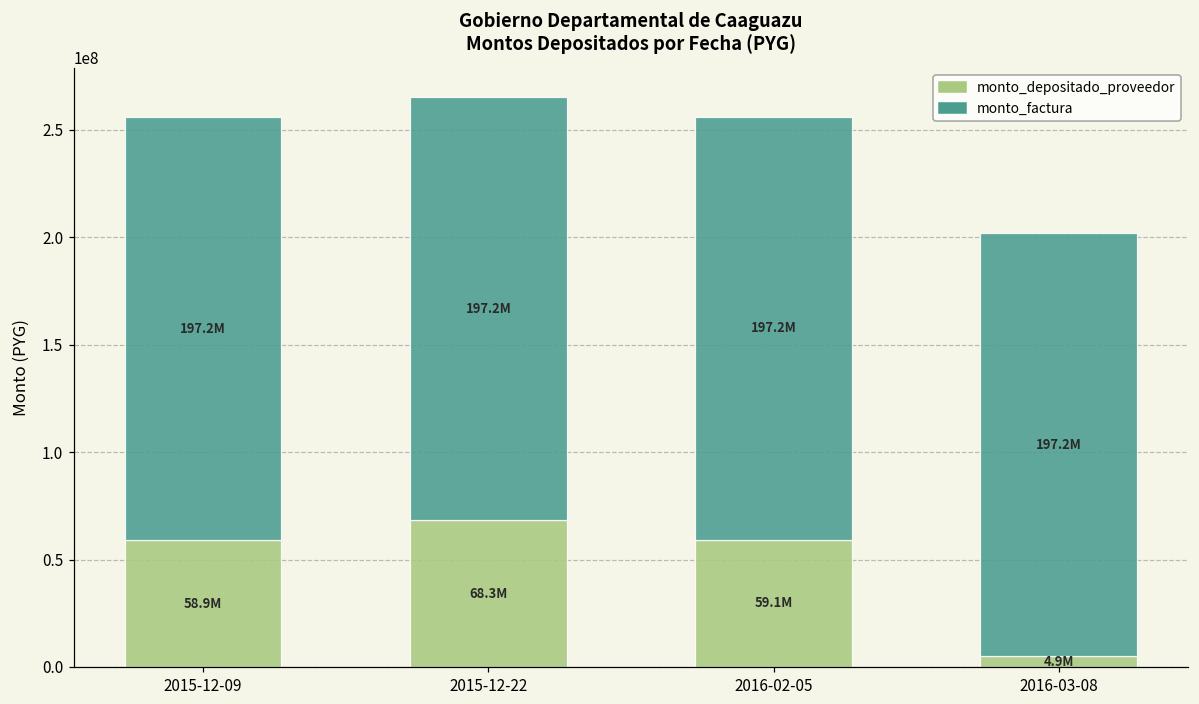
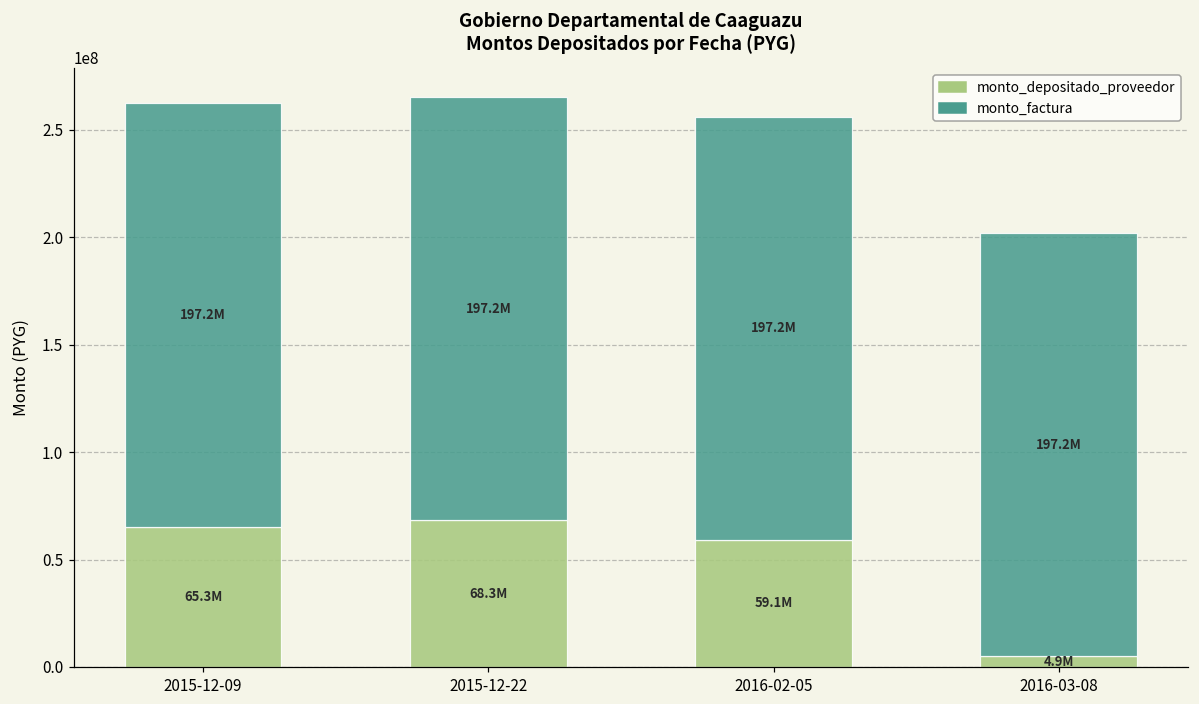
  {
    "monto_depositado_proveedor": {
-     "2015-12-09": "58.9M",
+     "2015-12-09": "65.3M",
      "2015-12-22": "68.3M",
      "2016-02-05": "59.1M",
      "2016-03-08": "4.9M"
    },
    "monto_factura": {
      "2015-12-09": "197.2M",
      "2015-12-22": "197.2M",
      "2016-02-05": "197.2M",
      "2016-03-08": "197.2M"
    }
  }
